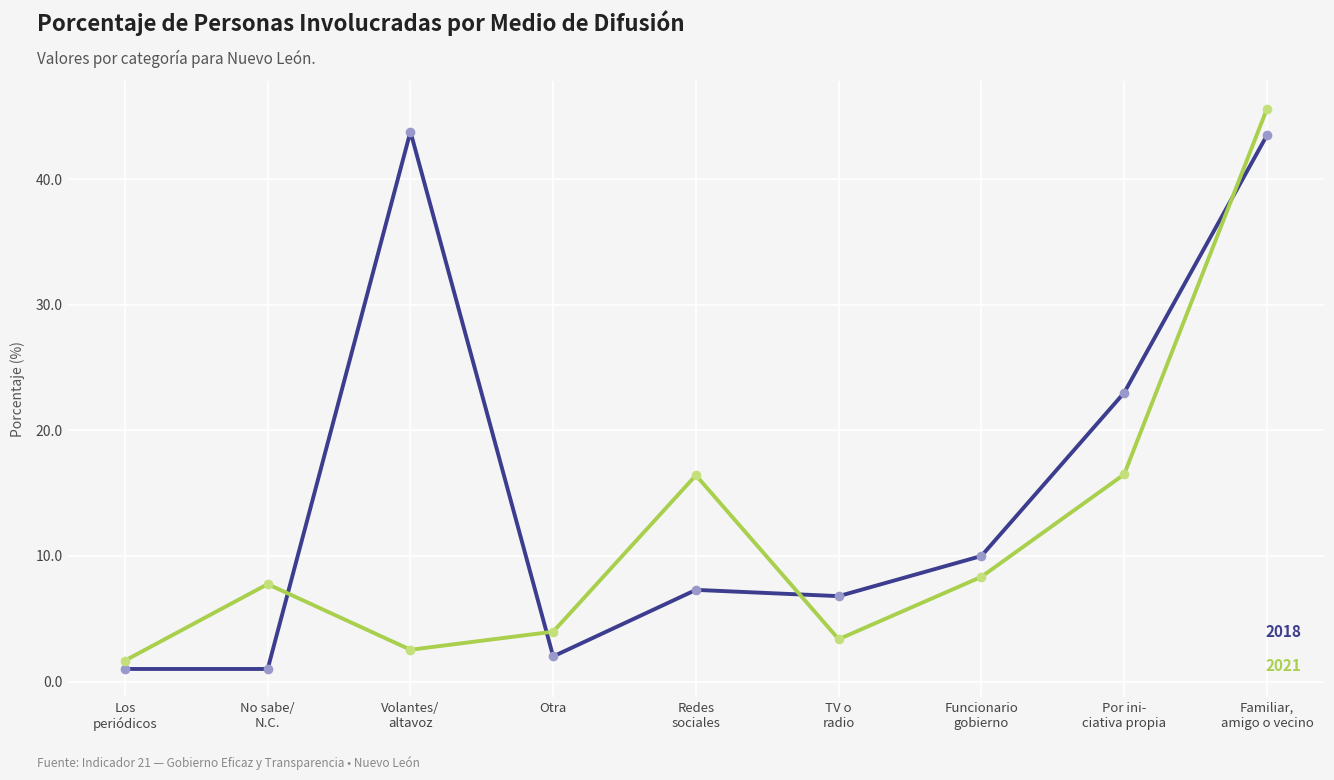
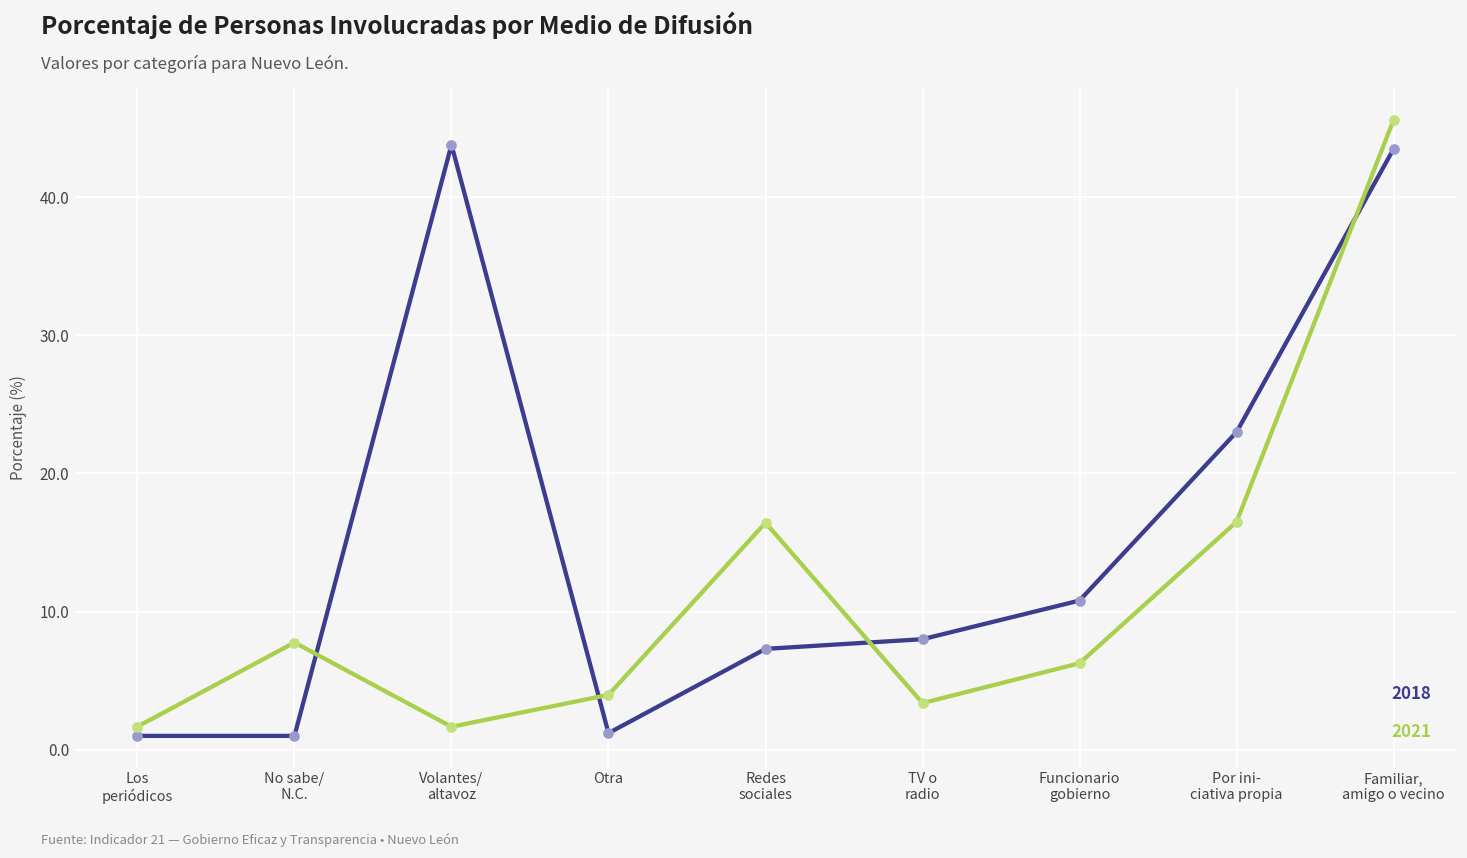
  {
    "2018": {
      "Los periódicos": 1.0,
      "No sabe/ N.C.": 1.0,
      "Volantes/ altavoz": 43.8,
-     "Otra": 2.0,
+     "Otra": 1.2,
      "Redes sociales": 7.3,
-     "TV o radio": 6.8,
-     "Funcionario gobierno": 10.0,
+     "TV o radio": 8.0,
+     "Funcionario gobierno": 10.8,
      "Por ini- ciativa propia": 23.0,
      "Familiar, amigo o vecino": 43.5
    },
    "2021": {
      "Los periódicos": 1.7,
      "No sabe/ N.C.": 7.8,
-     "Volantes/ altavoz": 2.5,
+     "Volantes/ altavoz": 1.7,
      "Otra": 4.0,
      "Redes sociales": 16.4,
      "TV o radio": 3.4,
-     "Funcionario gobierno": 8.3,
+     "Funcionario gobierno": 6.3,
      "Por ini- ciativa propia": 16.5,
      "Familiar, amigo o vecino": 45.6
    }
  }
